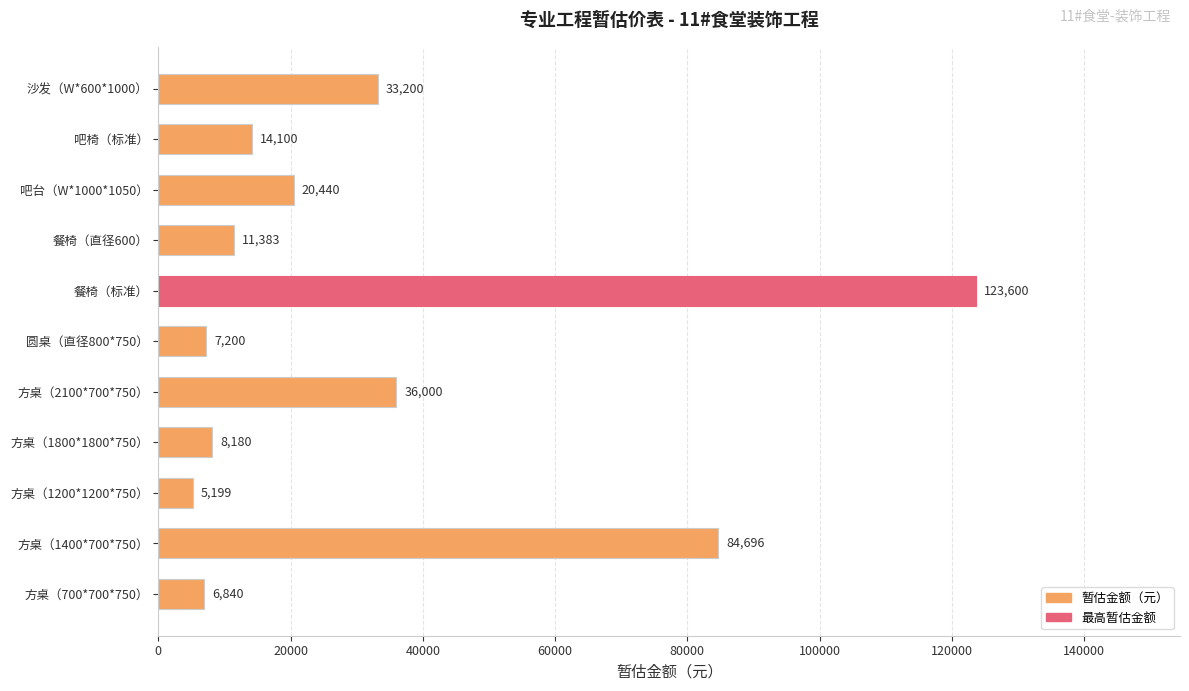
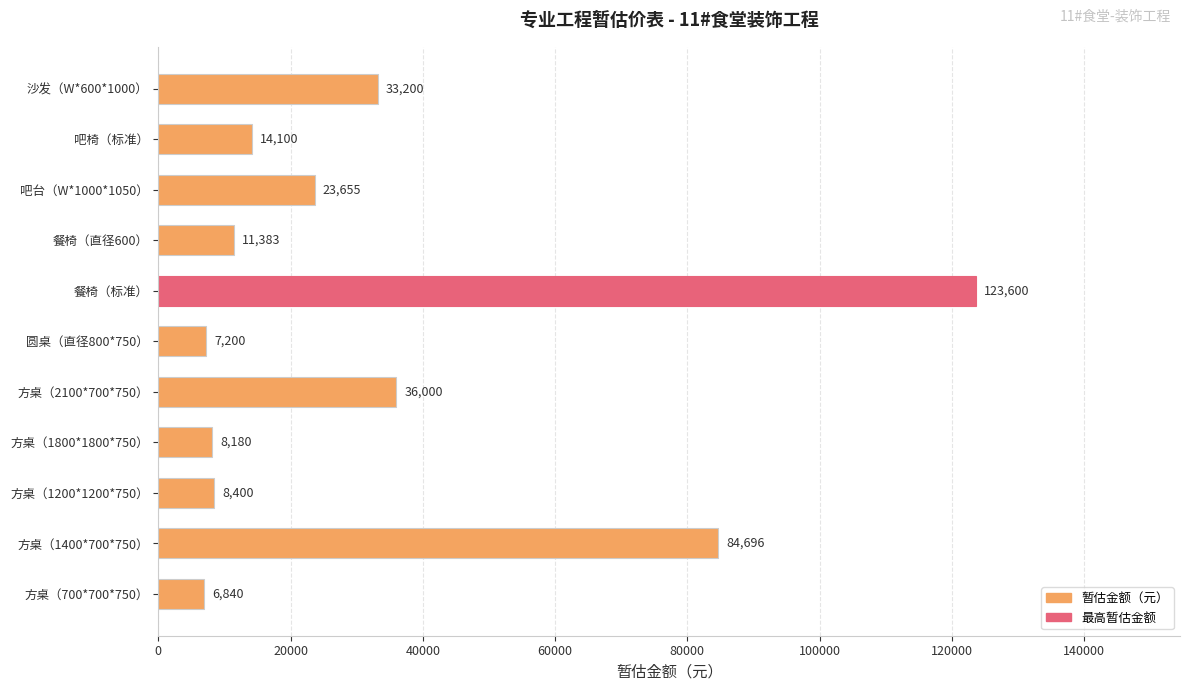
  {
    "沙发（W*600*1000）": "33,200",
    "吧椅（标准）": "14,100",
-   "吧台（W*1000*1050）": "20,440",
+   "吧台（W*1000*1050）": "23,655",
    "餐椅（直径600）": "11,383",
    "餐椅（标准）": "123,600",
    "圆桌（直径800*750）": "7,200",
    "方桌（2100*700*750）": "36,000",
    "方桌（1800*1800*750）": "8,180",
-   "方桌（1200*1200*750）": "5,199",
+   "方桌（1200*1200*750）": "8,400",
    "方桌（1400*700*750）": "84,696",
    "方桌（700*700*750）": "6,840"
  }
